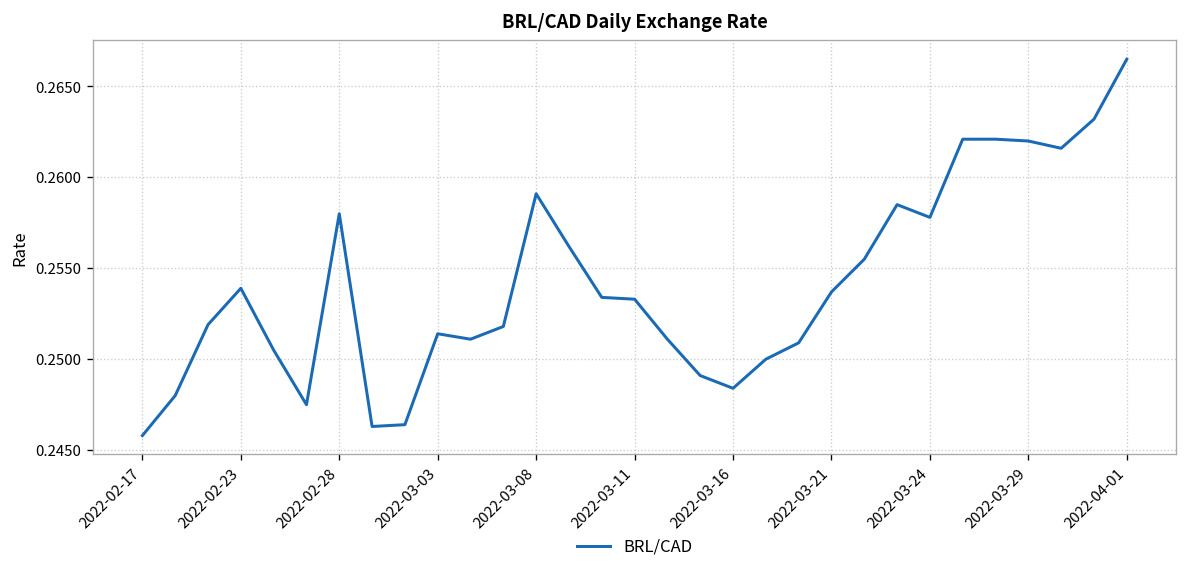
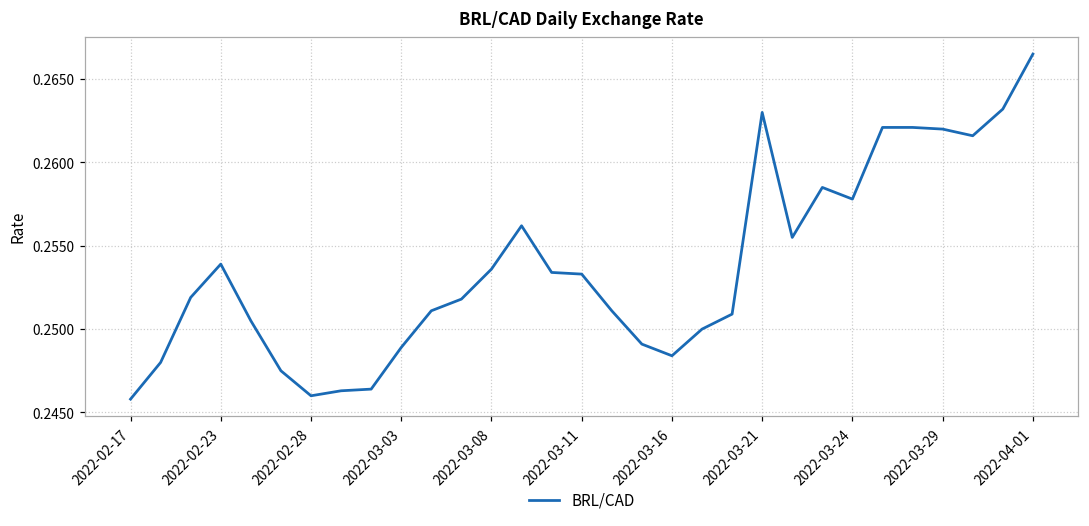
  {
    "2022-02-17": 0.2458,
    "2022-02-23": 0.2539,
-   "2022-02-28": 0.258,
-   "2022-03-03": 0.2514,
-   "2022-03-08": 0.2591,
+   "2022-02-28": 0.246,
+   "2022-03-03": 0.2489,
+   "2022-03-08": 0.2536,
    "2022-03-11": 0.2533,
    "2022-03-16": 0.2484,
-   "2022-03-21": 0.2537,
+   "2022-03-21": 0.2630,
    "2022-03-24": 0.2578,
    "2022-03-29": 0.2620,
    "2022-04-01": 0.2665
  }
